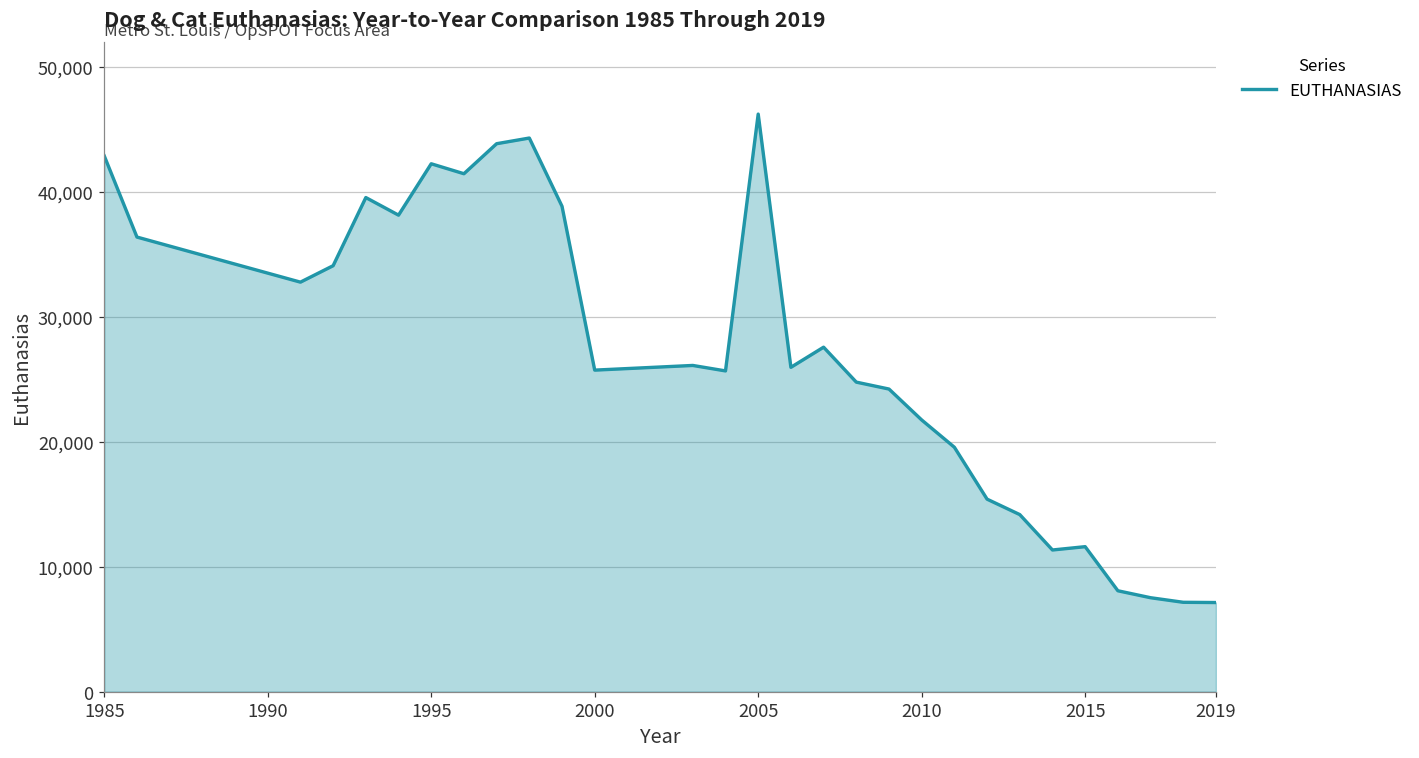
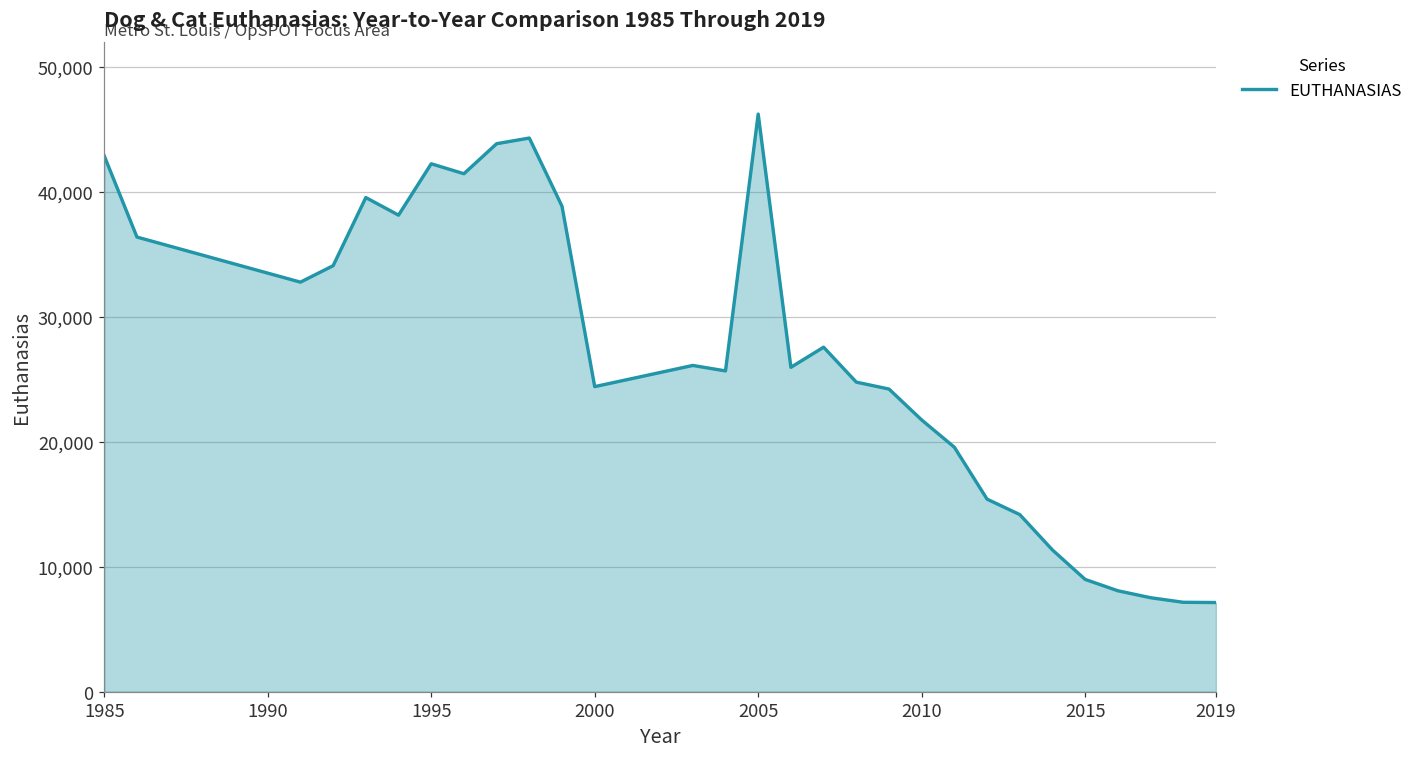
  {
    "1985": "42,900",
    "1995": "42,200",
-   "2000": "25,700",
+   "2000": "24,400",
    "2005": "46,200",
    "2010": "21,700",
-   "2015": "11,600",
+   "2015": "9,000",
    "2019": "7,100"
  }
